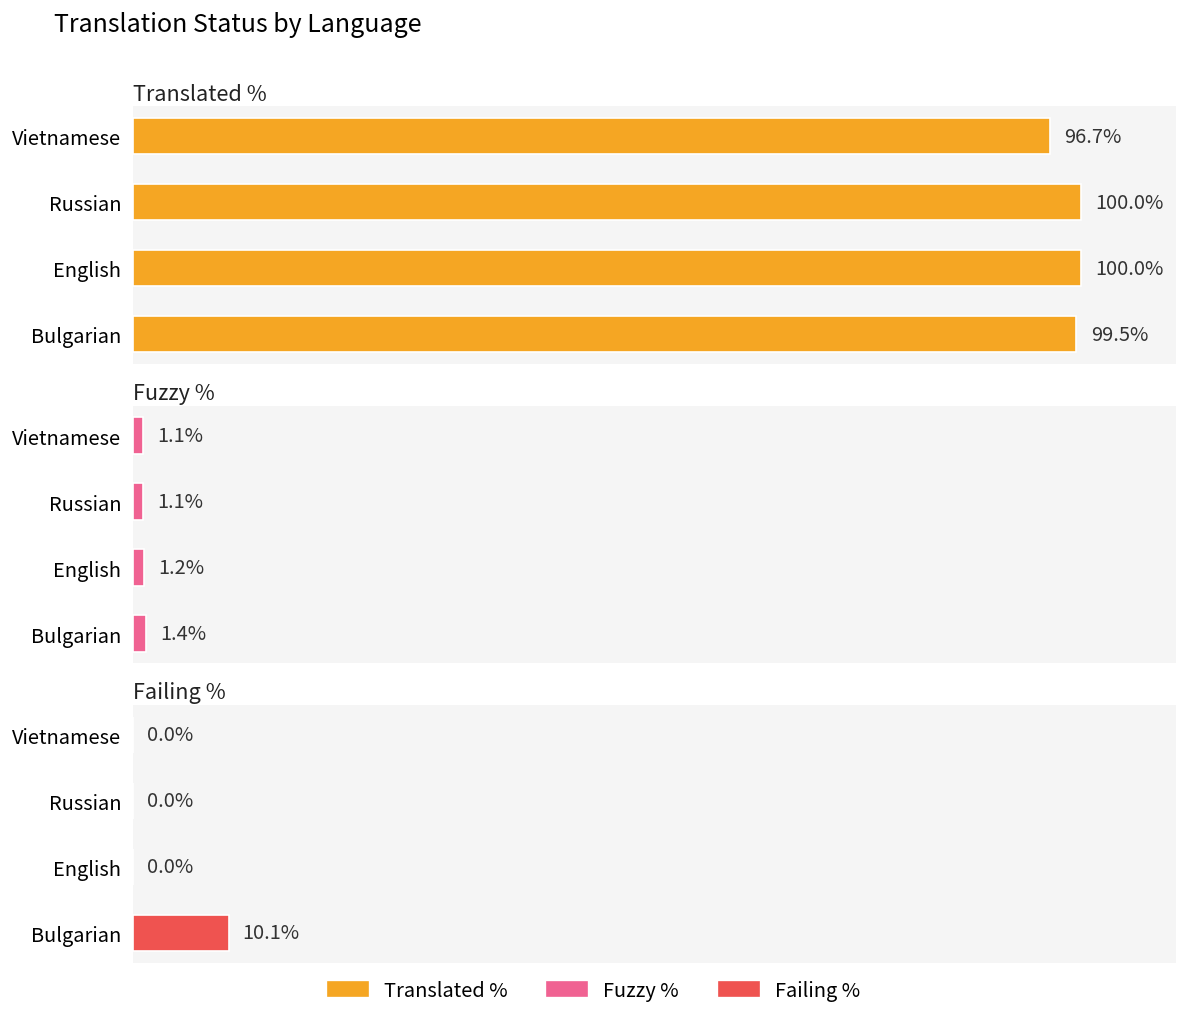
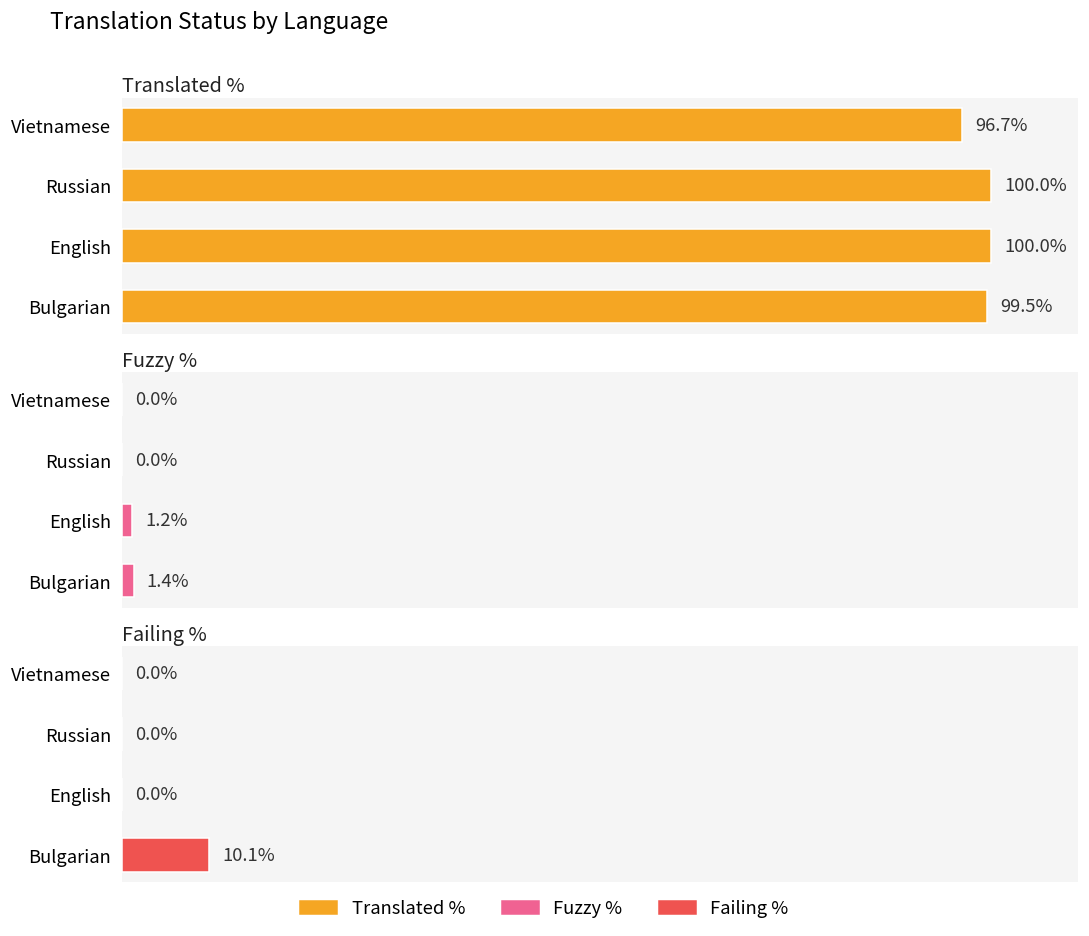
  {
    "Translated %": {
      "Vietnamese": "96.7%",
      "Russian": "100.0%",
      "English": "100.0%",
      "Bulgarian": "99.5%"
    },
    "Fuzzy %": {
-     "Vietnamese": "1.1%",
-     "Russian": "1.1%",
+     "Vietnamese": "0.0%",
+     "Russian": "0.0%",
      "English": "1.2%",
      "Bulgarian": "1.4%"
    },
    "Failing %": {
      "Vietnamese": "0.0%",
      "Russian": "0.0%",
      "English": "0.0%",
      "Bulgarian": "10.1%"
    }
  }
